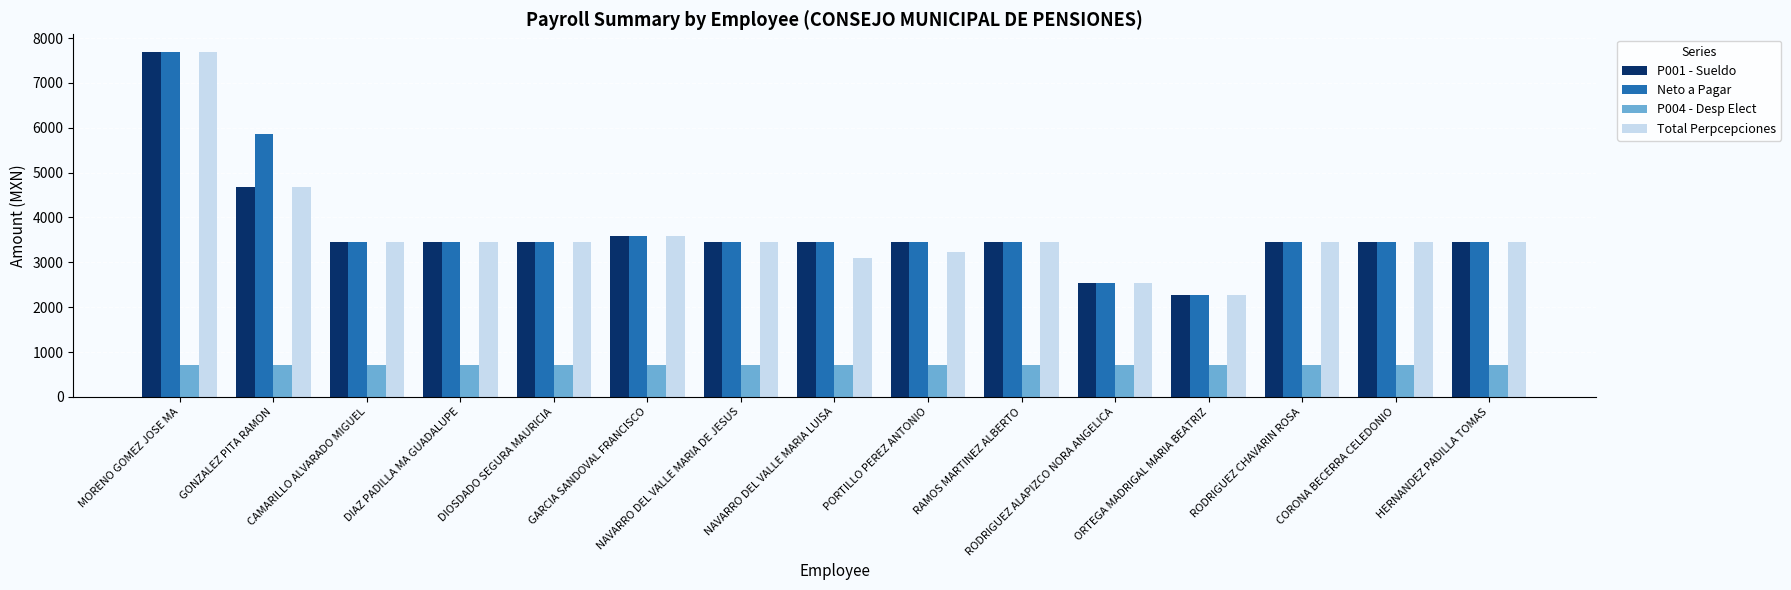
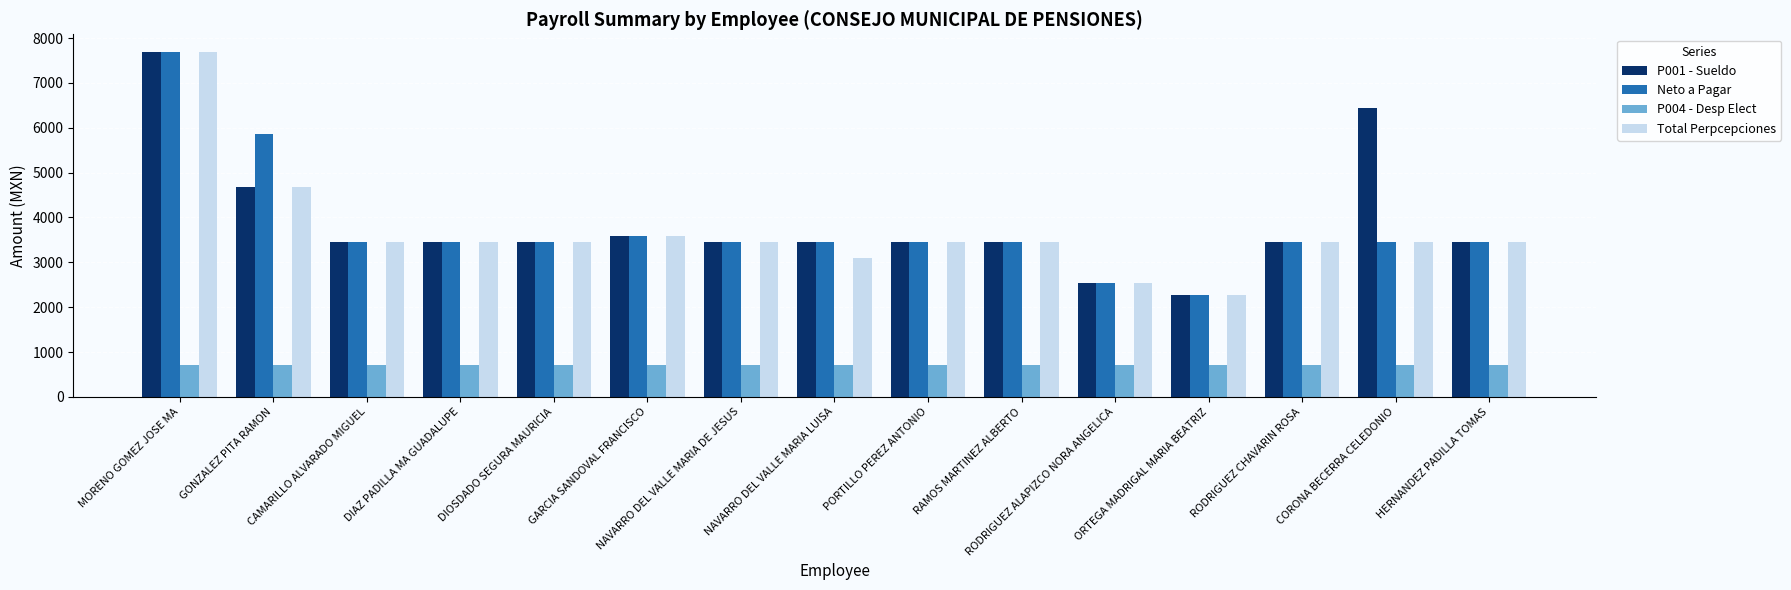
  {
    "P001 - Sueldo": {
      "MORENO GOMEZ JOSE MA": 7700,
      "GONZALEZ PITA RAMON": 4700,
      "CAMARILLO ALVARADO MIGUEL": 3400,
      "DIAZ PADILLA MA GUADALUPE": 3400,
      "DIOSDADO SEGURA MAURICIA": 3400,
      "GARCIA SANDOVAL FRANCISCO": 3600,
      "NAVARRO DEL VALLE MARIA DE JESUS": 3400,
      "NAVARRO DEL VALLE MARIA LUISA": 3400,
      "PORTILLO PEREZ ANTONIO": 3400,
      "RAMOS MARTINEZ ALBERTO": 3400,
      "RODRIGUEZ ALAPIZCO NORA ANGELICA": 2500,
      "ORTEGA MADRIGAL MARIA BEATRIZ": 2300,
      "RODRIGUEZ CHAVARIN ROSA": 3400,
-     "CORONA BECERRA CELEDONIO": 3400,
+     "CORONA BECERRA CELEDONIO": 6400,
      "HERNANDEZ PADILLA TOMAS": 3400
    },
    "Neto a Pagar": {
      "MORENO GOMEZ JOSE MA": 7700,
      "GONZALEZ PITA RAMON": 5900,
      "CAMARILLO ALVARADO MIGUEL": 3400,
      "DIAZ PADILLA MA GUADALUPE": 3400,
      "DIOSDADO SEGURA MAURICIA": 3400,
      "GARCIA SANDOVAL FRANCISCO": 3600,
      "NAVARRO DEL VALLE MARIA DE JESUS": 3400,
      "NAVARRO DEL VALLE MARIA LUISA": 3400,
      "PORTILLO PEREZ ANTONIO": 3400,
      "RAMOS MARTINEZ ALBERTO": 3400,
      "RODRIGUEZ ALAPIZCO NORA ANGELICA": 2500,
      "ORTEGA MADRIGAL MARIA BEATRIZ": 2300,
      "RODRIGUEZ CHAVARIN ROSA": 3400,
      "CORONA BECERRA CELEDONIO": 3400,
      "HERNANDEZ PADILLA TOMAS": 3400
    },
    "P004 - Desp Elect": {
      "MORENO GOMEZ JOSE MA": 700,
      "GONZALEZ PITA RAMON": 700,
      "CAMARILLO ALVARADO MIGUEL": 700,
      "DIAZ PADILLA MA GUADALUPE": 700,
      "DIOSDADO SEGURA MAURICIA": 700,
      "GARCIA SANDOVAL FRANCISCO": 700,
      "NAVARRO DEL VALLE MARIA DE JESUS": 700,
      "NAVARRO DEL VALLE MARIA LUISA": 700,
      "PORTILLO PEREZ ANTONIO": 700,
      "RAMOS MARTINEZ ALBERTO": 700,
      "RODRIGUEZ ALAPIZCO NORA ANGELICA": 700,
      "ORTEGA MADRIGAL MARIA BEATRIZ": 700,
      "RODRIGUEZ CHAVARIN ROSA": 700,
      "CORONA BECERRA CELEDONIO": 700,
      "HERNANDEZ PADILLA TOMAS": 700
    },
    "Total Perpcepciones": {
      "MORENO GOMEZ JOSE MA": 7700,
      "GONZALEZ PITA RAMON": 4700,
      "CAMARILLO ALVARADO MIGUEL": 3400,
      "DIAZ PADILLA MA GUADALUPE": 3400,
      "DIOSDADO SEGURA MAURICIA": 3400,
      "GARCIA SANDOVAL FRANCISCO": 3600,
      "NAVARRO DEL VALLE MARIA DE JESUS": 3400,
      "NAVARRO DEL VALLE MARIA LUISA": 3100,
-     "PORTILLO PEREZ ANTONIO": 3200,
+     "PORTILLO PEREZ ANTONIO": 3400,
      "RAMOS MARTINEZ ALBERTO": 3400,
      "RODRIGUEZ ALAPIZCO NORA ANGELICA": 2500,
      "ORTEGA MADRIGAL MARIA BEATRIZ": 2300,
      "RODRIGUEZ CHAVARIN ROSA": 3400,
      "CORONA BECERRA CELEDONIO": 3400,
      "HERNANDEZ PADILLA TOMAS": 3400
    }
  }
